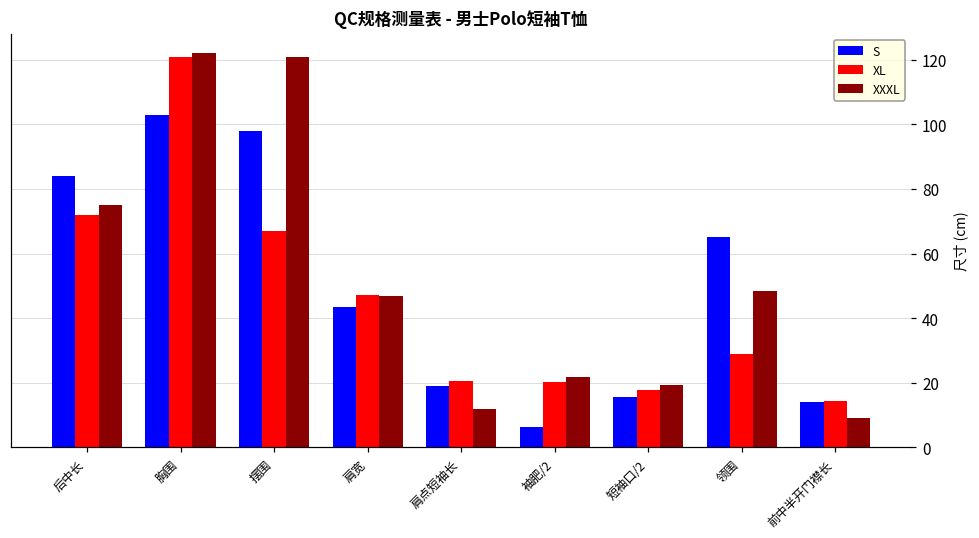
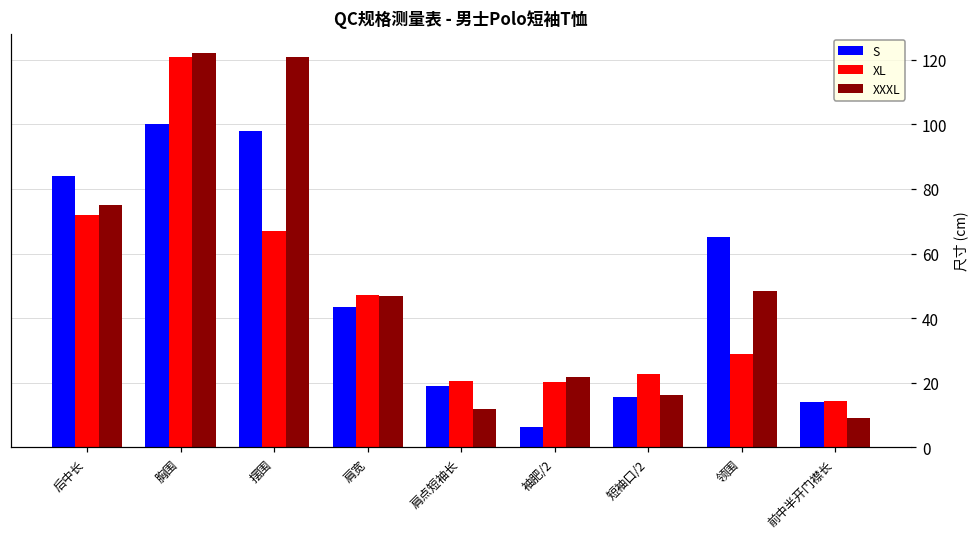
  {
    "S": {
      "后中长": 84,
-     "胸围": 103,
+     "胸围": 100,
      "摆围": 98,
      "肩宽": 44,
      "肩点短袖长": 19,
      "袖肥/2": 6,
      "短袖口/2": 16,
      "领围": 65,
      "前中半开门襟长": 14
    },
    "XL": {
      "后中长": 72,
      "胸围": 121,
      "摆围": 67,
      "肩宽": 47,
      "肩点短袖长": 21,
      "袖肥/2": 20,
-     "短袖口/2": 18,
+     "短袖口/2": 23,
      "领围": 29,
      "前中半开门襟长": 15
    },
    "XXXL": {
      "后中长": 75,
      "胸围": 122,
      "摆围": 121,
      "肩宽": 47,
      "肩点短袖长": 12,
      "袖肥/2": 22,
-     "短袖口/2": 19,
+     "短袖口/2": 16,
      "领围": 49,
      "前中半开门襟长": 9
    }
  }
